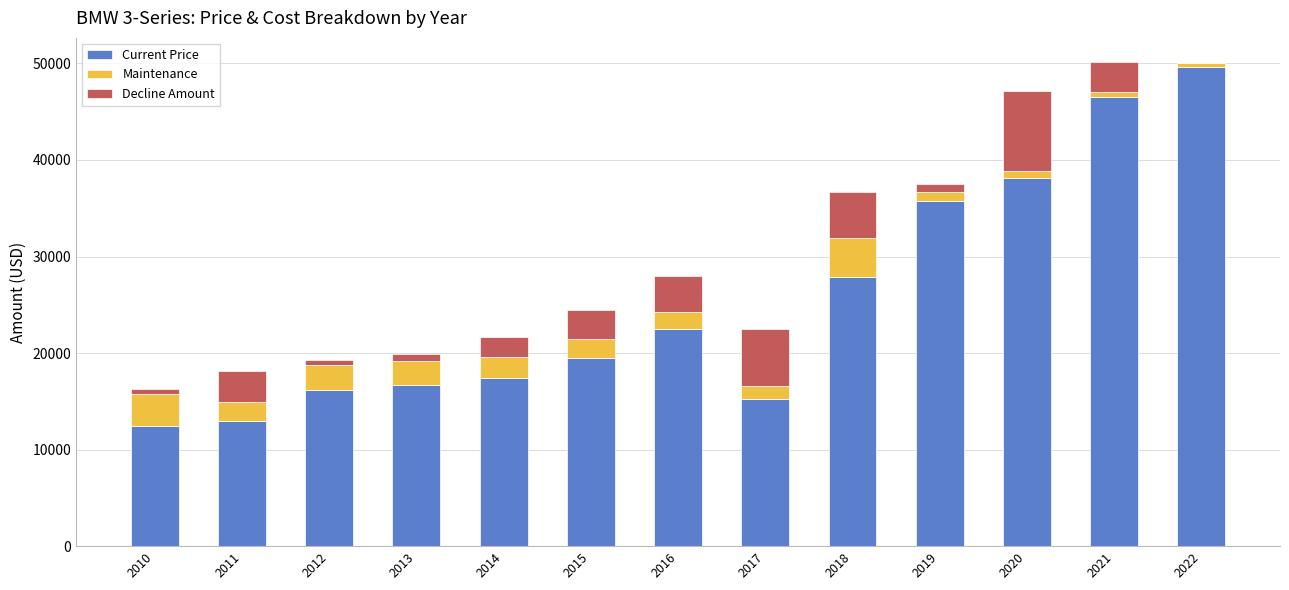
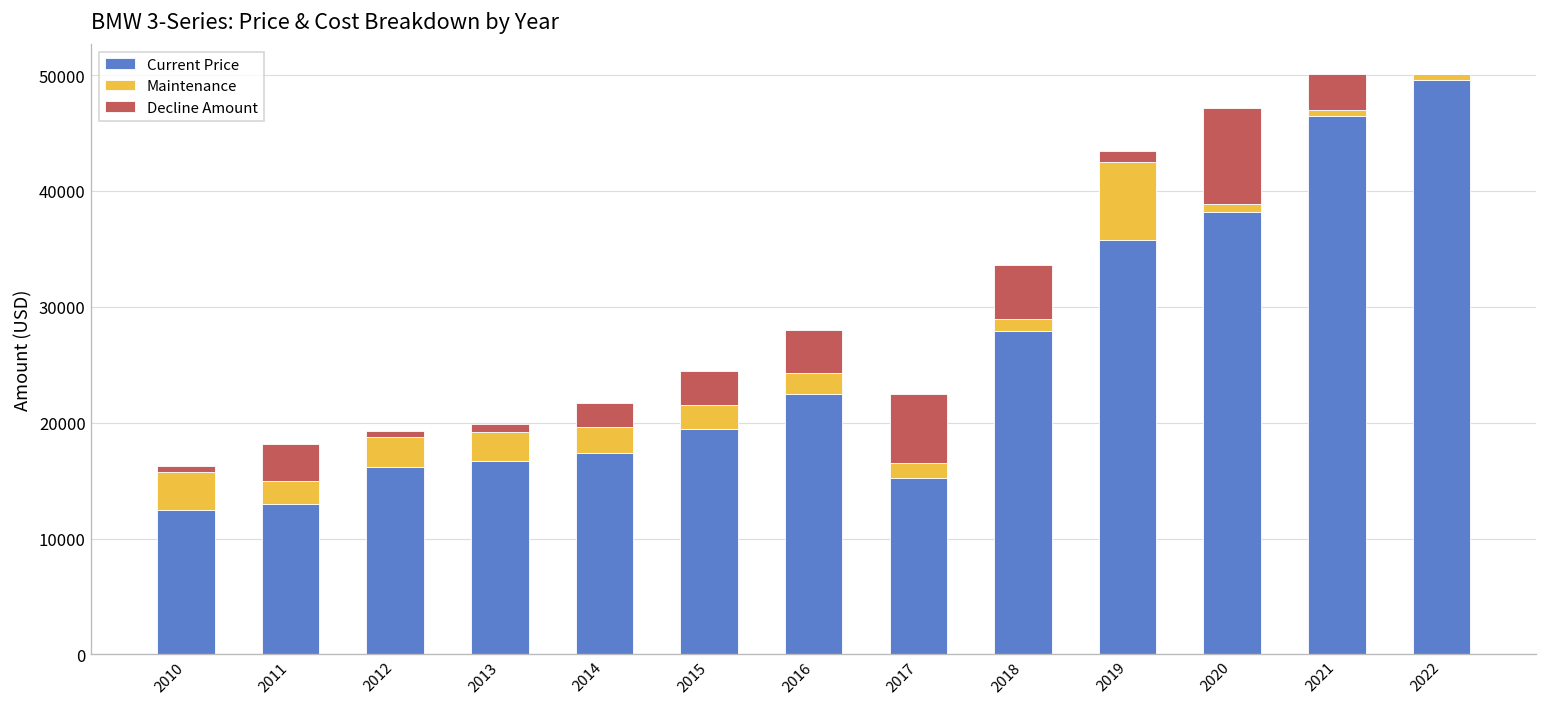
  {
    "Current Price": {
      "2010": 12000,
      "2011": 13000,
      "2012": 16000,
      "2013": 17000,
      "2014": 17000,
      "2015": 19000,
      "2016": 22000,
      "2017": 15000,
      "2018": 28000,
      "2019": 36000,
      "2020": 38000,
      "2021": 47000,
      "2022": 50000
    },
    "Maintenance": {
      "2010": 3000,
      "2011": 2000,
      "2012": 3000,
      "2013": 3000,
      "2014": 2000,
      "2015": 2000,
      "2016": 2000,
      "2017": 1000,
-     "2018": 4000,
-     "2019": 1000,
+     "2018": 1000,
+     "2019": 7000,
      "2020": 1000,
      "2021": 1000,
      "2022": 0
    },
    "Decline Amount": {
      "2010": 1000,
      "2011": 3000,
      "2012": 1000,
      "2013": 1000,
      "2014": 2000,
      "2015": 3000,
      "2016": 4000,
      "2017": 6000,
      "2018": 5000,
      "2019": 1000,
      "2020": 8000,
      "2021": 3000,
      "2022": 0
    }
  }
